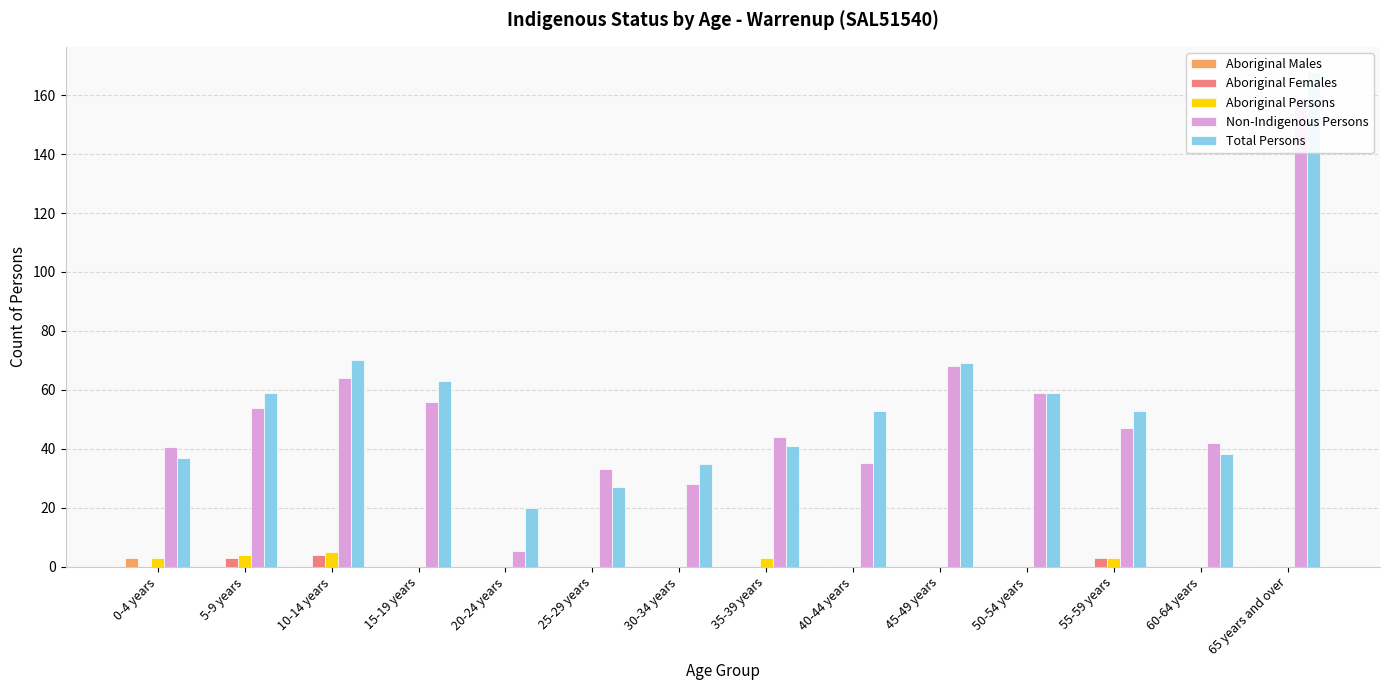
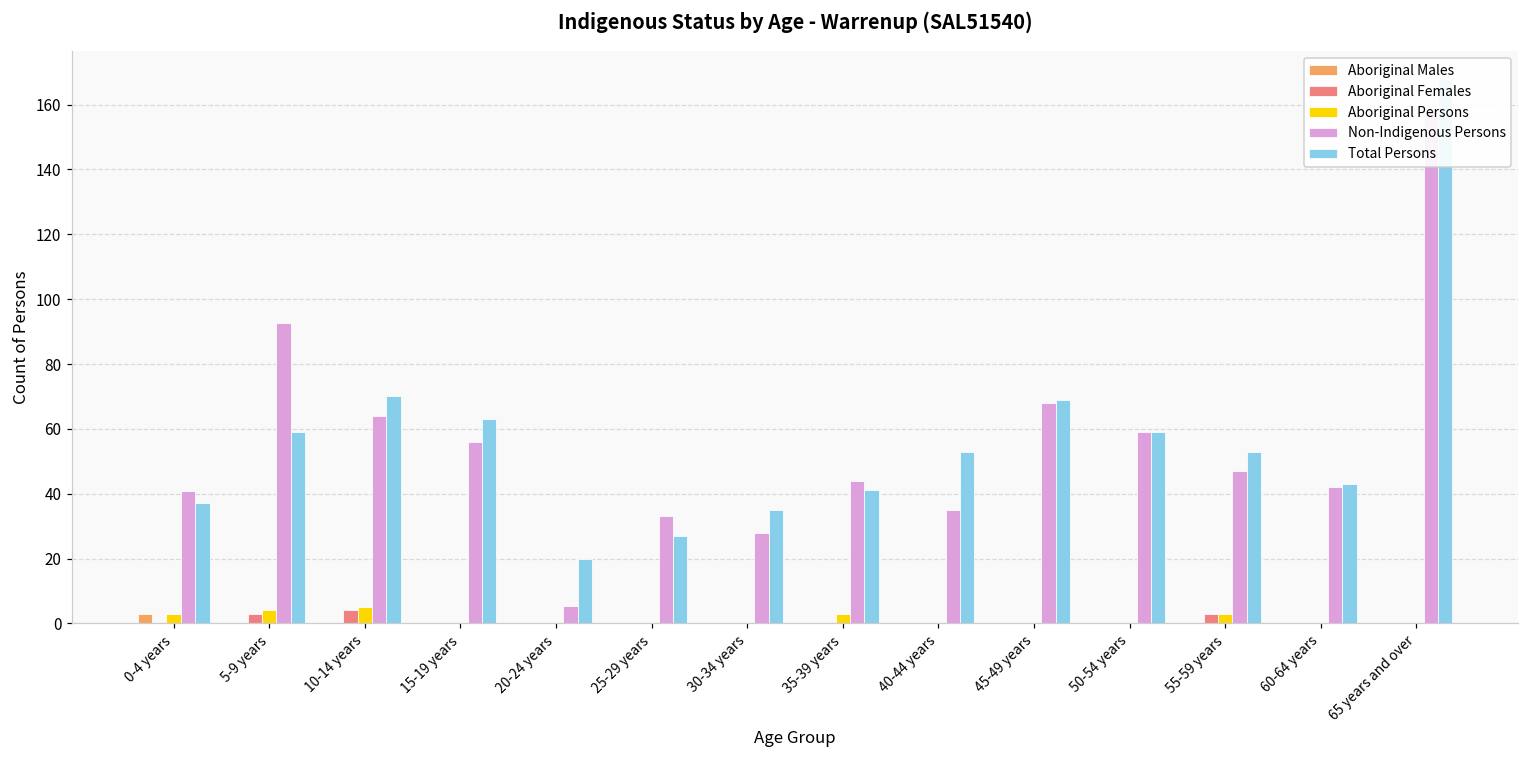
  {
    "Aboriginal Persons": {
      "0-4 years": 3,
      "5-9 years": 4,
      "10-14 years": 5,
      "15-19 years": 0,
      "20-24 years": 0,
      "25-29 years": 0,
      "30-34 years": 0,
      "35-39 years": 3,
      "40-44 years": 0,
      "45-49 years": 0,
      "50-54 years": 0,
      "55-59 years": 3,
      "60-64 years": 0,
      "65 years and over": 0
    },
    "Non-Indigenous Persons": {
      "0-4 years": 41,
-     "5-9 years": 54,
+     "5-9 years": 93,
      "10-14 years": 64,
      "15-19 years": 56,
      "20-24 years": 6,
      "25-29 years": 33,
      "30-34 years": 28,
      "35-39 years": 44,
      "40-44 years": 35,
      "45-49 years": 68,
      "50-54 years": 59,
      "55-59 years": 47,
      "60-64 years": 42
    },
    "Total Persons": {
      "0-4 years": 37,
      "5-9 years": 59,
      "10-14 years": 70,
      "15-19 years": 63,
      "20-24 years": 20,
      "25-29 years": 27,
      "30-34 years": 35,
      "35-39 years": 41,
      "40-44 years": 53,
      "45-49 years": 69,
      "50-54 years": 59,
      "55-59 years": 53,
-     "60-64 years": 38
+     "60-64 years": 43
    }
  }
